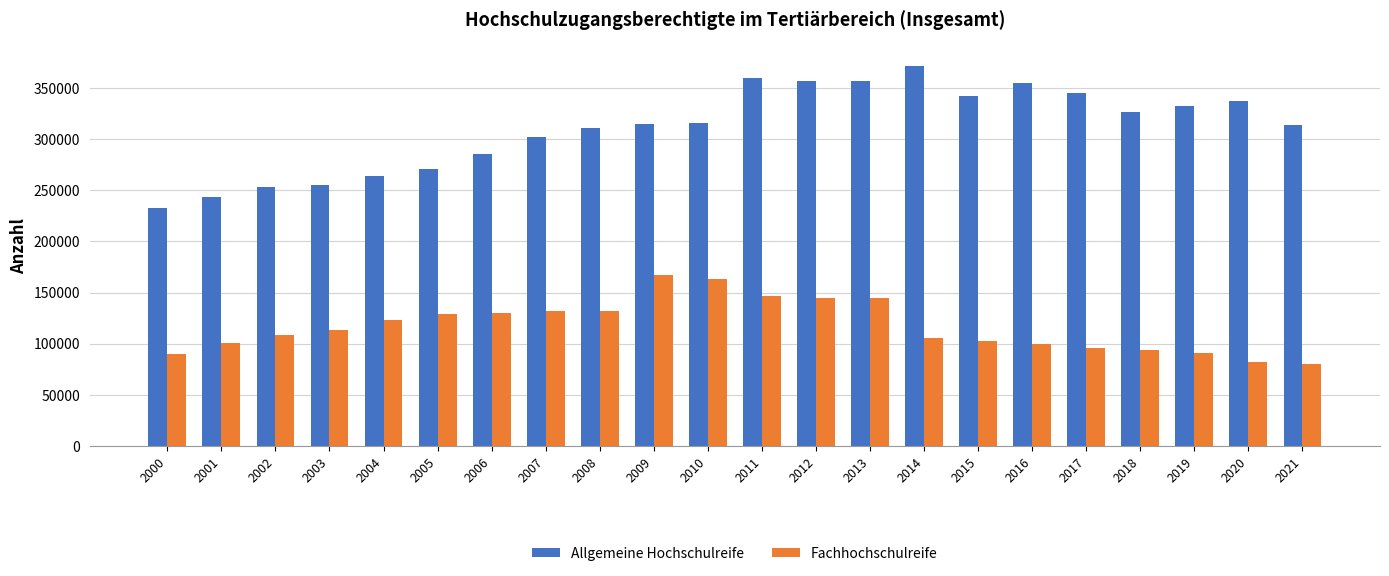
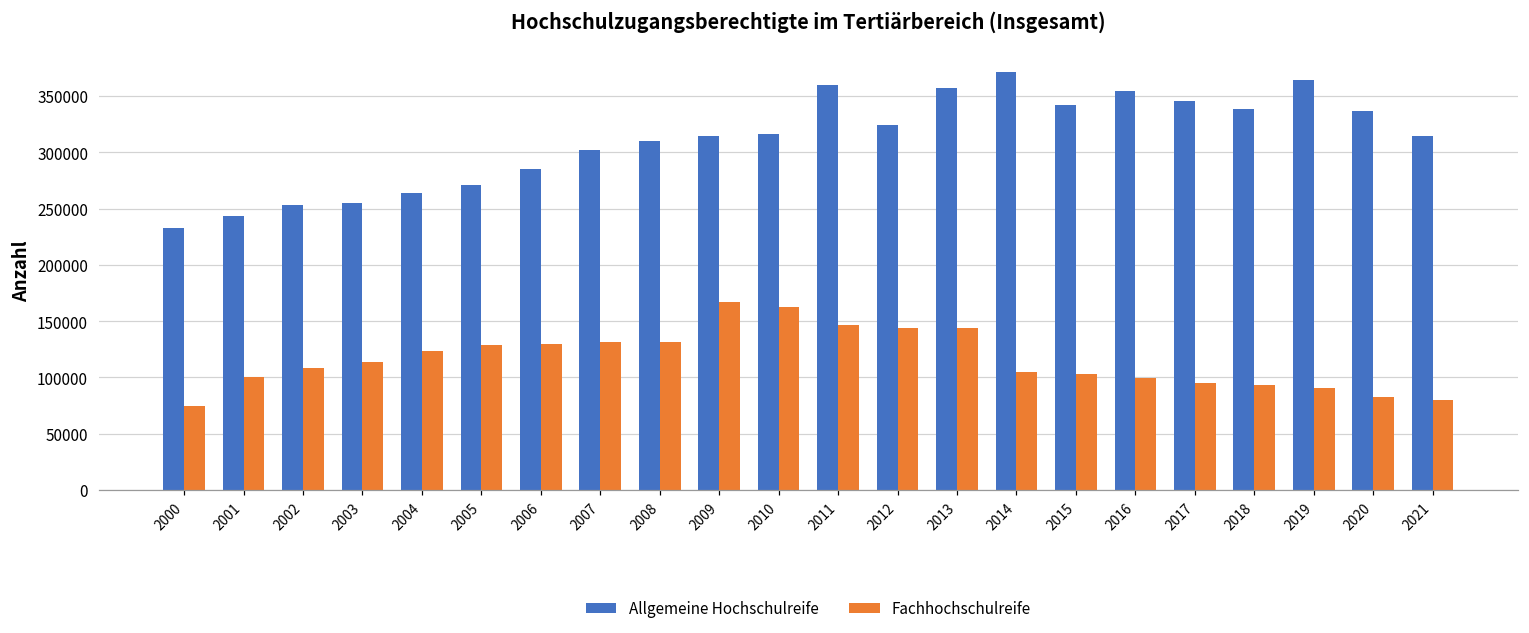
  {
    "Allgemeine Hochschulreife": {
      "2000": 233000,
      "2001": 243000,
      "2002": 253000,
      "2003": 255000,
      "2004": 264000,
      "2005": 271000,
      "2006": 285000,
      "2007": 302000,
      "2008": 310000,
      "2009": 315000,
      "2010": 316000,
      "2011": 360000,
-     "2012": 357000,
+     "2012": 324000,
      "2013": 357000,
      "2014": 372000,
      "2015": 342000,
      "2016": 354000,
      "2017": 345000,
-     "2018": 326000,
-     "2019": 332000,
+     "2018": 339000,
+     "2019": 364000,
      "2020": 337000,
      "2021": 314000
    },
    "Fachhochschulreife": {
-     "2000": 90000,
+     "2000": 74000,
      "2001": 100000,
      "2002": 108000,
      "2003": 114000,
      "2004": 123000,
      "2005": 129000,
      "2006": 130000,
      "2007": 132000,
      "2008": 132000,
      "2009": 167000,
      "2010": 163000,
      "2011": 146000,
      "2012": 144000,
      "2013": 144000,
      "2014": 105000,
      "2015": 103000,
      "2016": 100000,
      "2017": 95000,
      "2018": 94000,
      "2019": 91000,
      "2020": 82000,
      "2021": 80000
    }
  }
